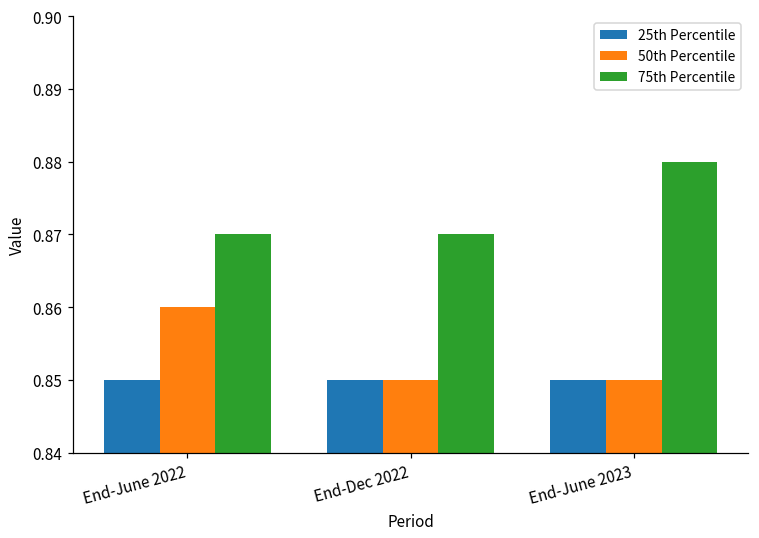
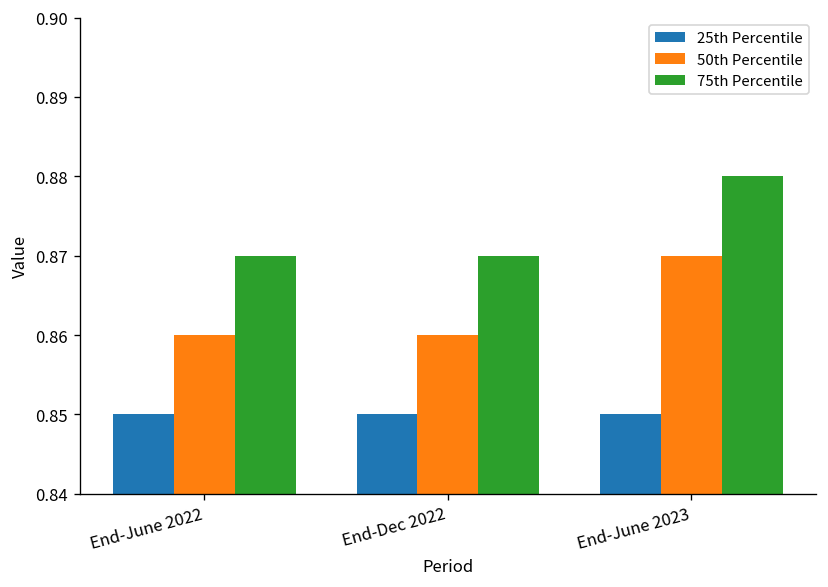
  {
    "25th Percentile": {
      "End-June 2022": 0.85,
      "End-Dec 2022": 0.85,
      "End-June 2023": 0.85
    },
    "50th Percentile": {
      "End-June 2022": 0.86,
-     "End-Dec 2022": 0.85,
-     "End-June 2023": 0.85
+     "End-Dec 2022": 0.86,
+     "End-June 2023": 0.87
    },
    "75th Percentile": {
      "End-June 2022": 0.87,
      "End-Dec 2022": 0.87,
      "End-June 2023": 0.88
    }
  }
